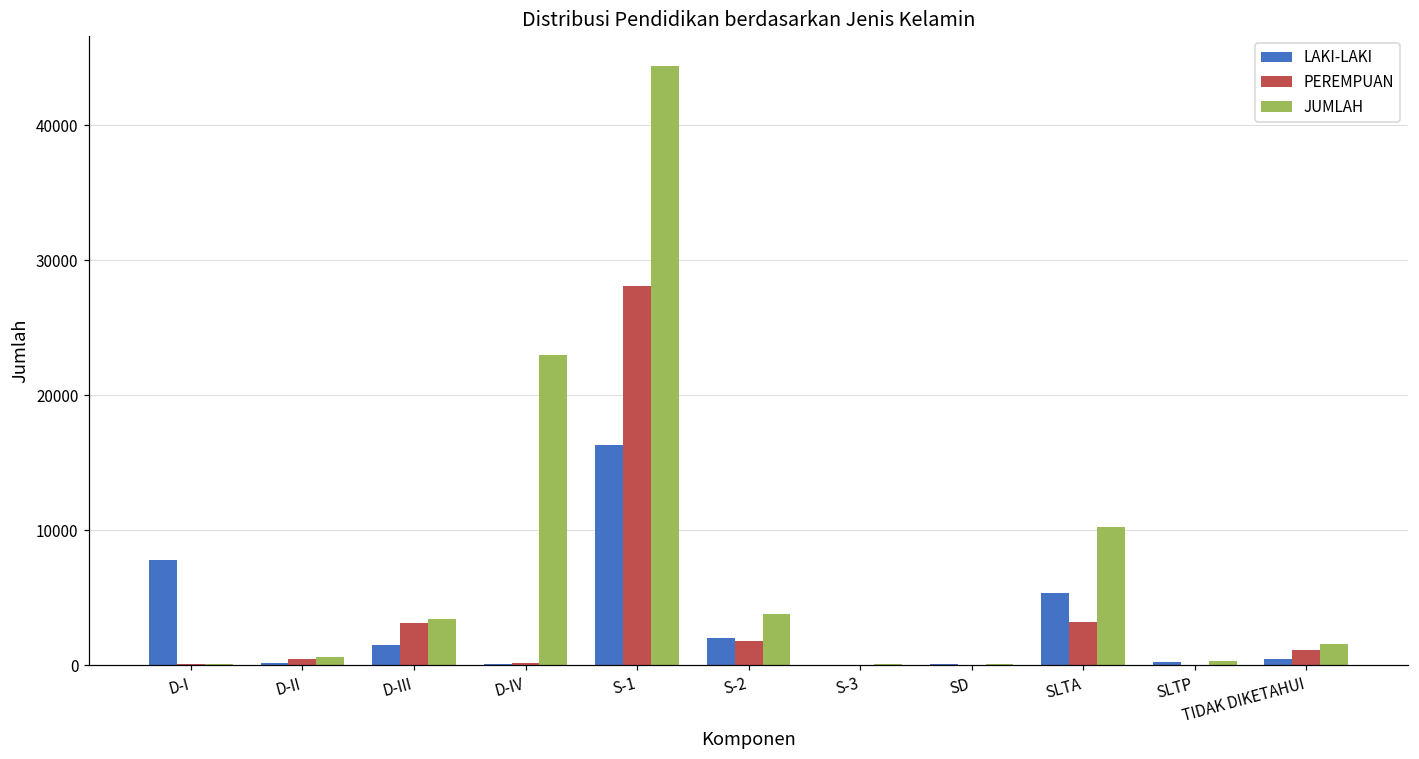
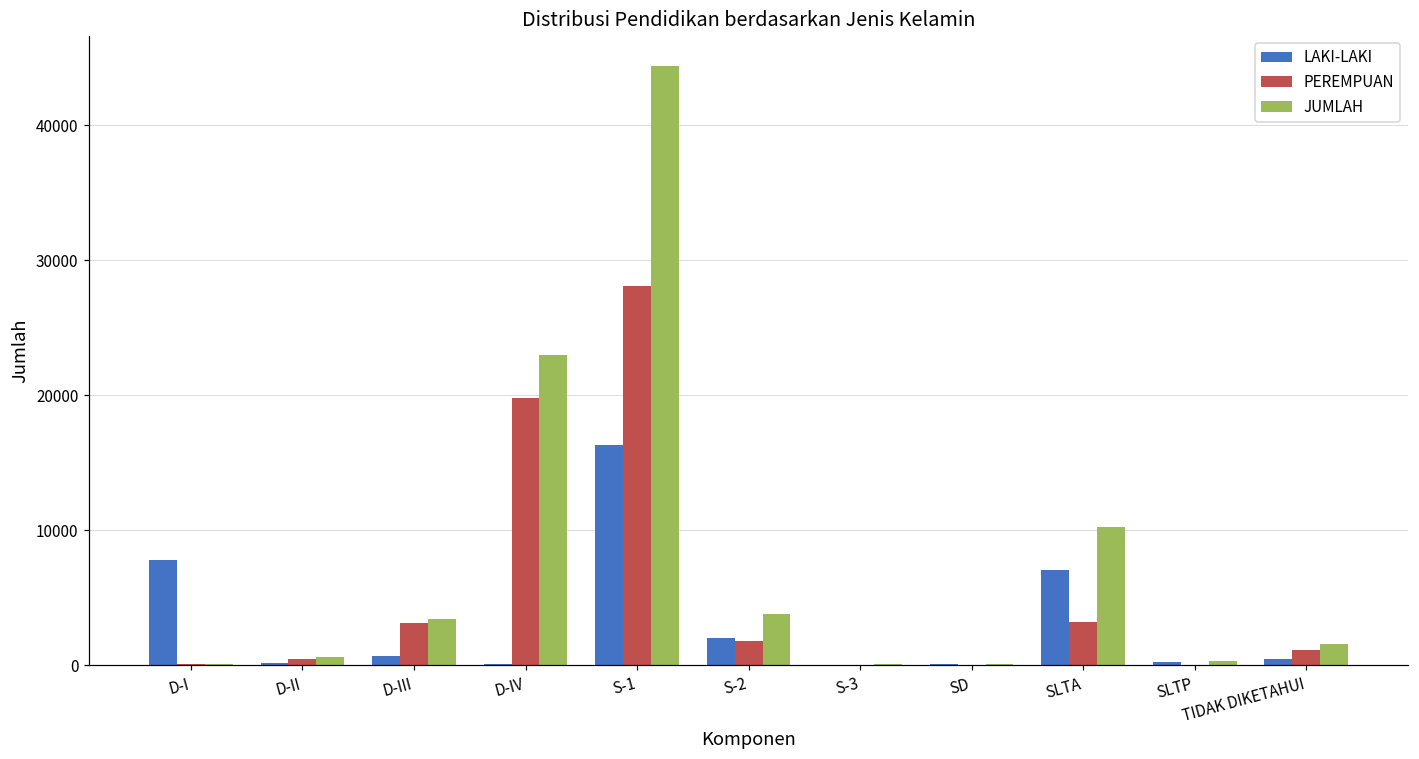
  {
    "LAKI-LAKI": {
      "D-I": 7800,
-     "D-III": 1500,
+     "D-III": 700,
      "S-1": 16300,
      "S-2": 2000,
-     "SLTA": 5400,
+     "SLTA": 7000,
      "SLTP": 300,
      "TIDAK DIKETAHUI": 500
    },
    "PEREMPUAN": {
      "D-II": 500,
      "D-III": 3200,
-     "D-IV": 200,
+     "D-IV": 19800,
      "S-1": 28100,
      "S-2": 1800,
      "SLTA": 3200,
      "TIDAK DIKETAHUI": 1100
    },
    "JUMLAH": {
      "D-II": 600,
      "D-III": 3500,
      "D-IV": 23000,
      "S-1": 44400,
      "S-2": 3800,
      "SLTA": 10200,
      "SLTP": 300,
      "TIDAK DIKETAHUI": 1600
    }
  }
